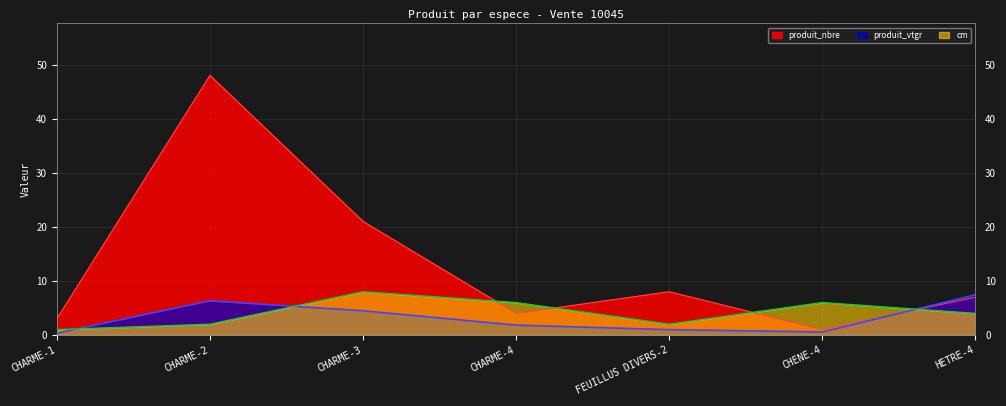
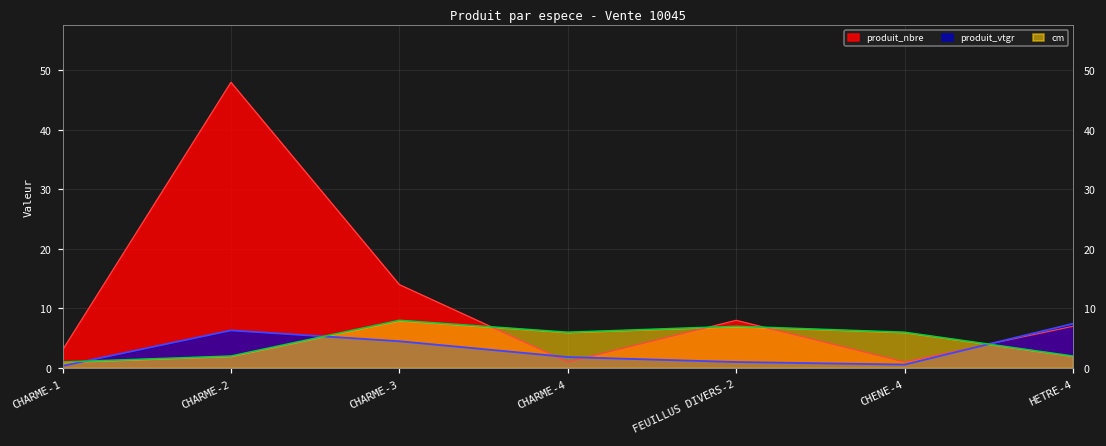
  {
    "produit_nbre": {
      "CHARME-1": 3,
      "CHARME-2": 48,
-     "CHARME-3": 21,
-     "CHARME-4": 4,
+     "CHARME-3": 14,
+     "CHARME-4": 1,
      "FEUILLUS DIVERS-2": 8
    },
    "produit_vtgr": {
      "CHARME-1": 0,
      "CHARME-2": 6,
      "CHARME-3": 4,
      "CHARME-4": 2,
      "FEUILLUS DIVERS-2": 1
    },
    "cm": {
      "CHARME-1": 1,
      "CHARME-2": 2,
      "CHARME-3": 8,
      "CHARME-4": 6,
-     "FEUILLUS DIVERS-2": 2,
+     "FEUILLUS DIVERS-2": 7,
      "CHENE-4": 6,
-     "HETRE-4": 4
+     "HETRE-4": 2
    }
  }
